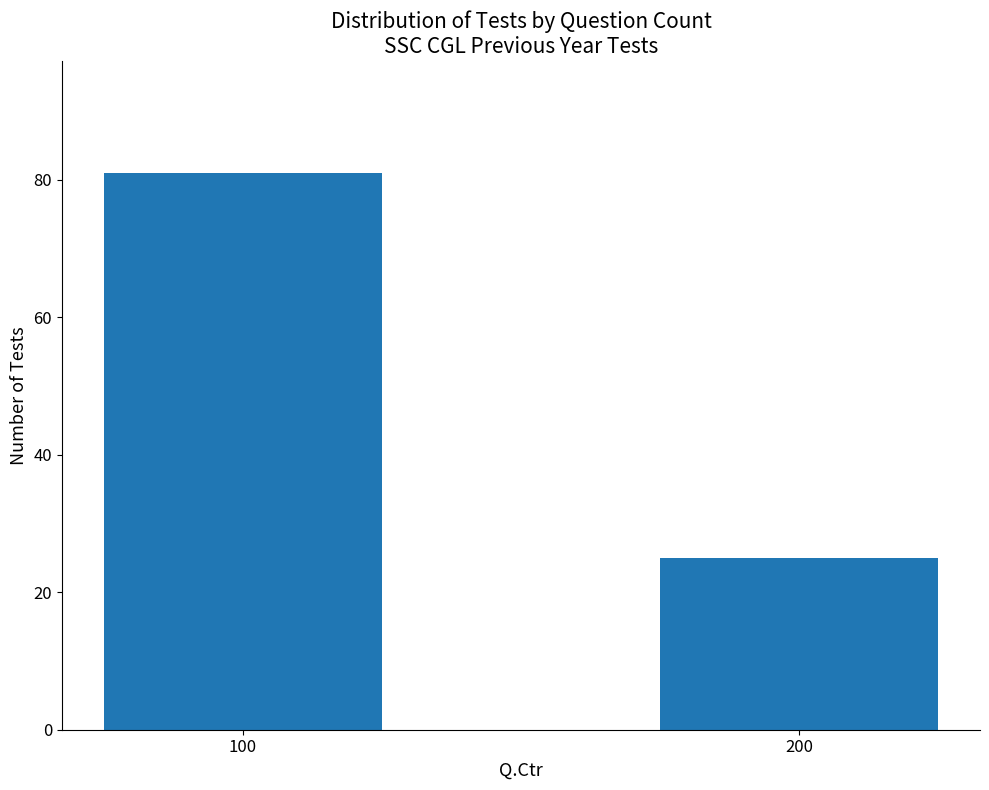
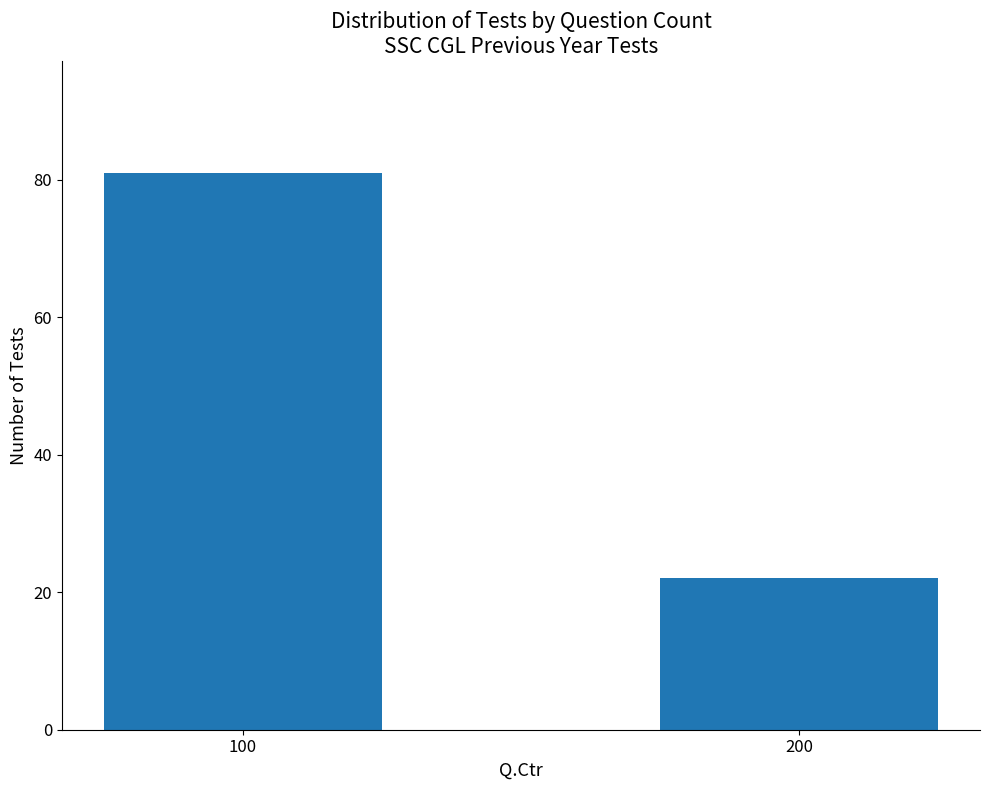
  {
    "100": 81,
-   "200": 25
+   "200": 22
  }
